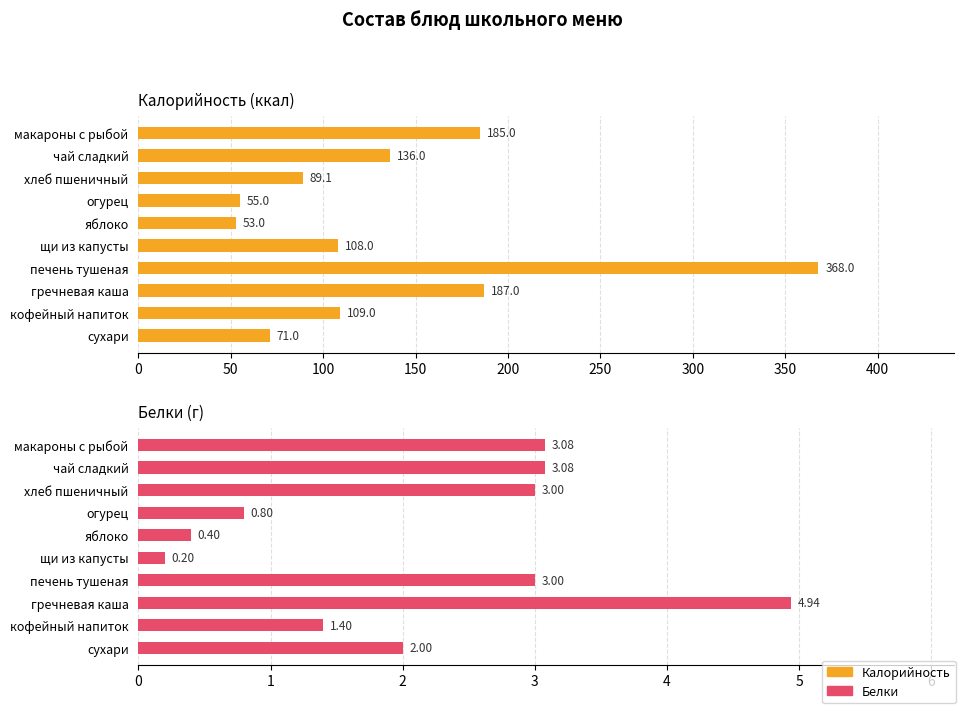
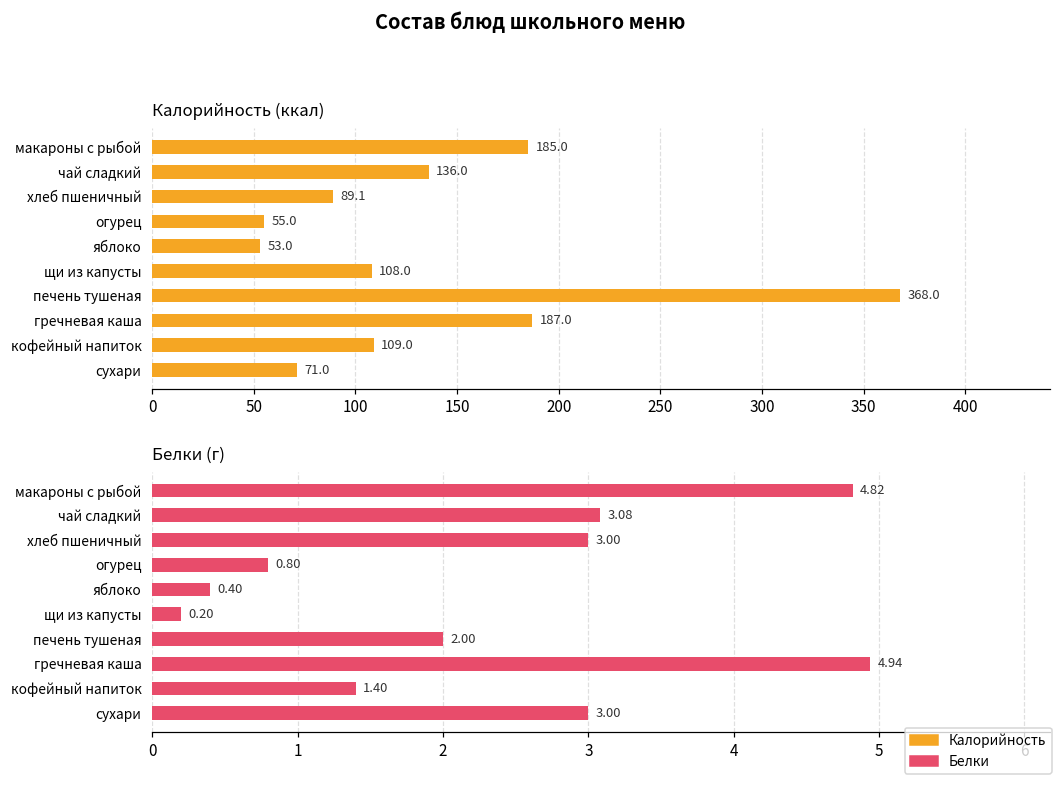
  {
    "Калорийность (ккал)": {
      "макароны с рыбой": 185.0,
      "чай сладкий": 136.0,
      "хлеб пшеничный": 89.1,
      "огурец": 55.0,
      "яблоко": 53.0,
      "щи из капусты": 108.0,
      "печень тушеная": 368.0,
      "гречневая каша": 187.0,
      "кофейный напиток": 109.0,
      "сухари": 71.0
    },
    "Белки (г)": {
-     "макароны с рыбой": 3.08,
+     "макароны с рыбой": 4.82,
      "чай сладкий": 3.08,
      "хлеб пшеничный": 3.00,
      "огурец": 0.80,
      "яблоко": 0.40,
      "щи из капусты": 0.20,
-     "печень тушеная": 3.00,
+     "печень тушеная": 2.00,
      "гречневая каша": 4.94,
      "кофейный напиток": 1.40,
-     "сухари": 2.00
+     "сухари": 3.00
    }
  }
